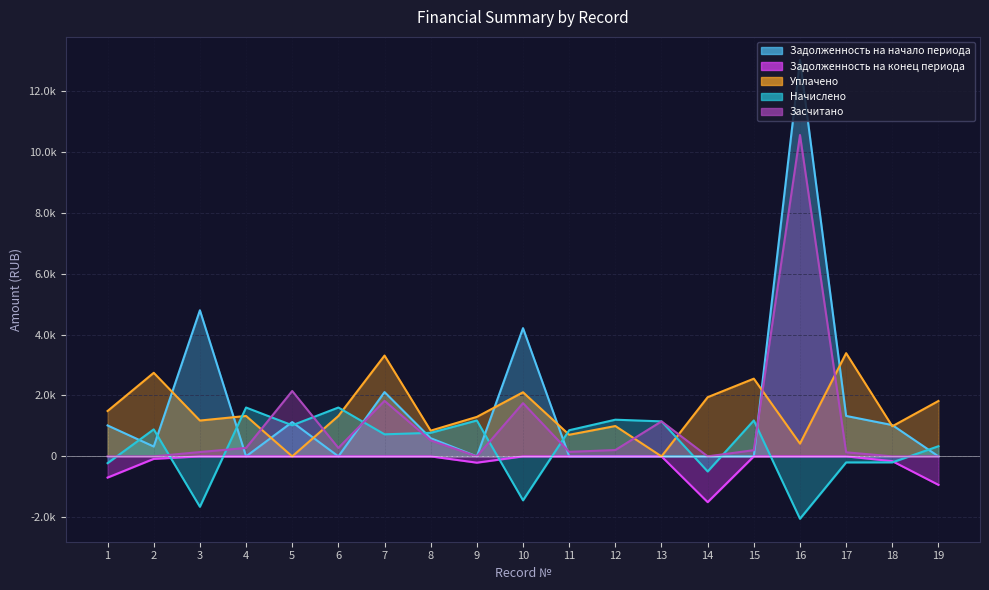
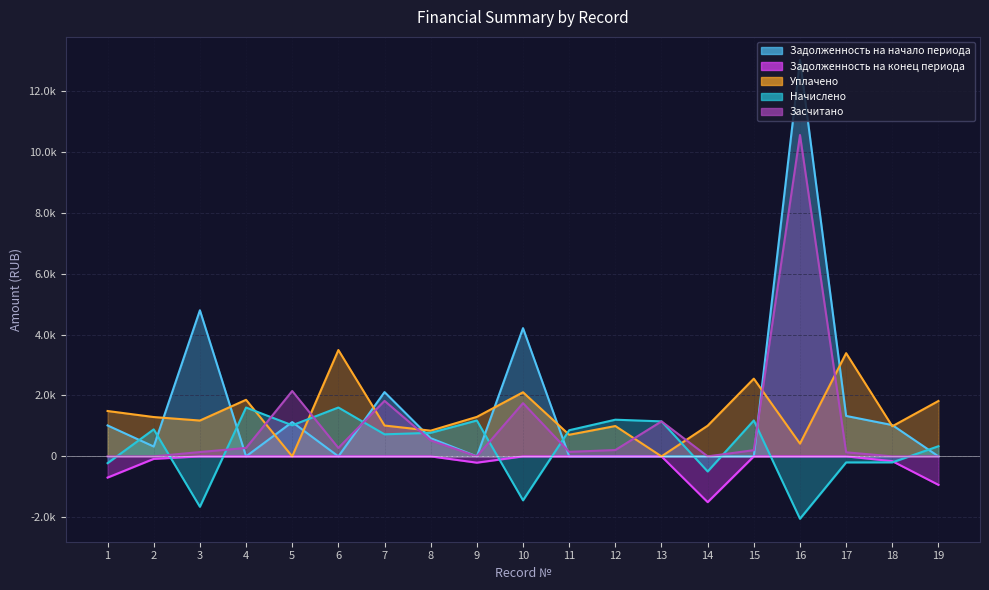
  {
    "Уплачено": {
      "1": 1500,
-     "2": 2700,
+     "2": 1300,
      "3": 1200,
-     "4": 1300,
-     "6": 1300,
-     "7": 3300,
+     "4": 1900,
+     "6": 3500,
+     "7": 1000,
      "9": 1300,
      "10": 2100,
      "11": 700,
      "12": 1000,
-     "14": 1900,
+     "14": 1000,
      "15": 2600,
      "16": 400,
      "17": 3400,
      "19": 1800
    }
  }
